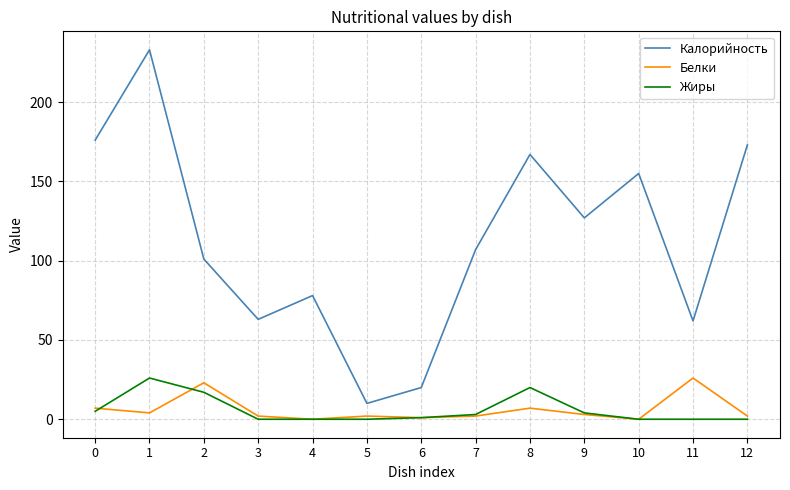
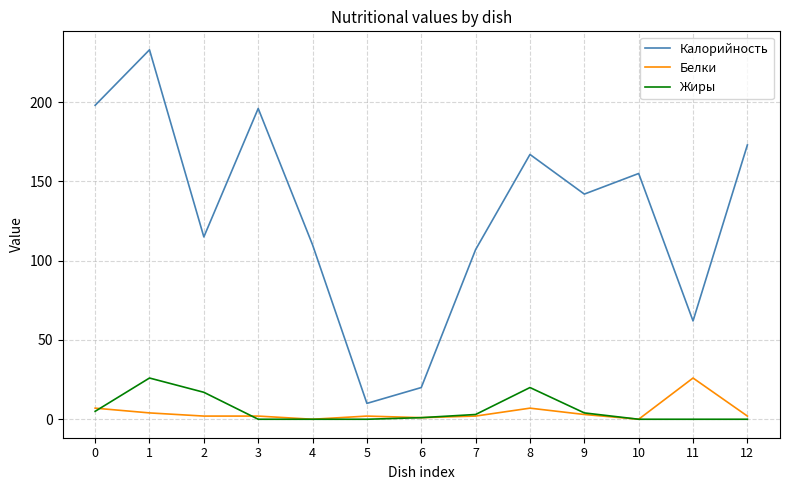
  {
    "Калорийность": {
-     "0": 176,
+     "0": 198,
      "1": 233,
-     "2": 101,
-     "3": 63,
-     "4": 78,
+     "2": 115,
+     "3": 196,
+     "4": 110,
      "5": 10,
      "6": 20,
      "7": 107,
      "8": 167,
-     "9": 127,
+     "9": 142,
      "10": 155,
      "11": 62,
      "12": 173
    },
    "Белки": {
      "0": 7,
      "1": 4,
-     "2": 23,
+     "2": 2,
      "3": 2,
      "5": 2,
      "8": 7,
      "11": 26,
      "12": 2
    },
    "Жиры": {
      "0": 5,
      "1": 26,
      "2": 17,
      "3": 0,
      "5": 0,
      "8": 20,
      "11": 0,
      "12": 0
    }
  }
